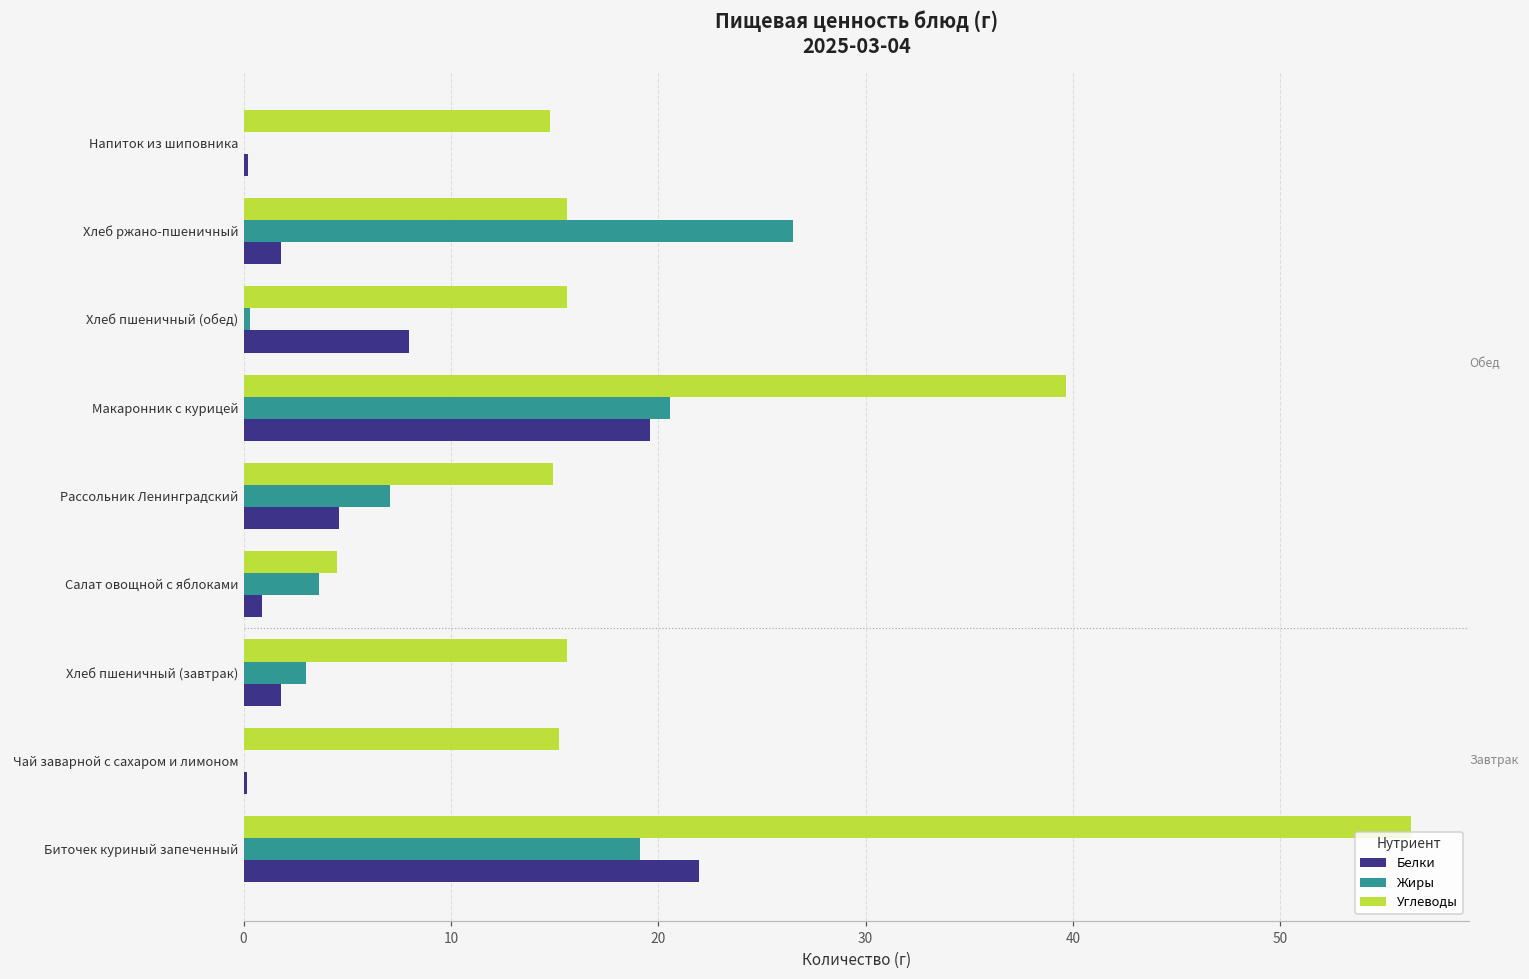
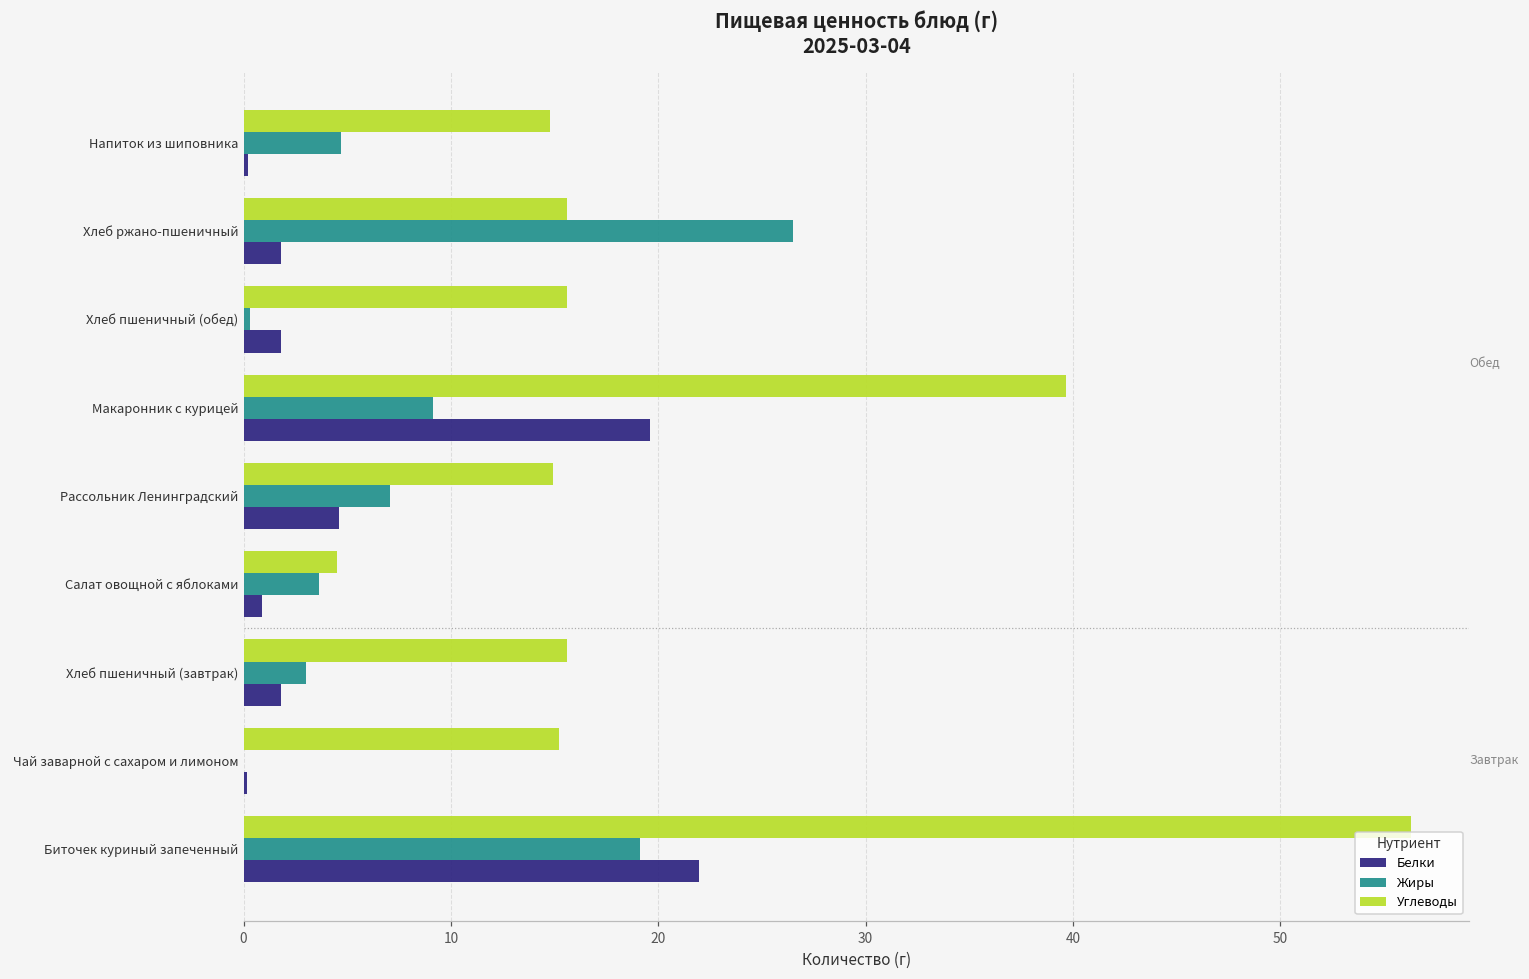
  {
    "Белки": {
      "Напиток из шиповника": 0.2,
      "Хлеб ржано-пшеничный": 1.8,
-     "Хлеб пшеничный (обед)": 8.0,
+     "Хлеб пшеничный (обед)": 1.8,
      "Макаронник с курицей": 19.6,
      "Рассольник Ленинградский": 4.6,
      "Салат овощной с яблоками": 0.9,
      "Хлеб пшеничный (завтрак)": 1.8,
      "Чай заварной с сахаром и лимоном": 0.2,
      "Биточек куриный запеченный": 22.0
    },
    "Жиры": {
-     "Напиток из шиповника": 0.0,
+     "Напиток из шиповника": 4.7,
      "Хлеб ржано-пшеничный": 26.5,
      "Хлеб пшеничный (обед)": 0.3,
-     "Макаронник с курицей": 20.6,
+     "Макаронник с курицей": 9.1,
      "Рассольник Ленинградский": 7.1,
      "Салат овощной с яблоками": 3.7,
      "Хлеб пшеничный (завтрак)": 3.0,
      "Биточек куриный запеченный": 19.1
    },
    "Углеводы": {
      "Напиток из шиповника": 14.8,
      "Хлеб ржано-пшеничный": 15.6,
      "Хлеб пшеничный (обед)": 15.6,
      "Макаронник с курицей": 39.7,
      "Рассольник Ленинградский": 14.9,
      "Салат овощной с яблоками": 4.5,
      "Хлеб пшеничный (завтрак)": 15.6,
      "Чай заварной с сахаром и лимоном": 15.2,
      "Биточек куриный запеченный": 56.3
    }
  }
